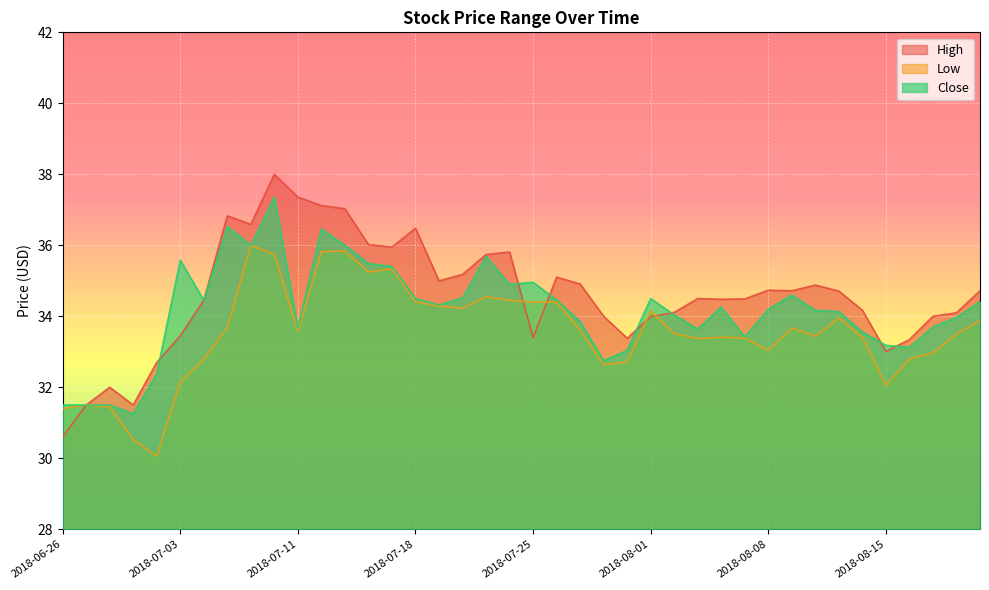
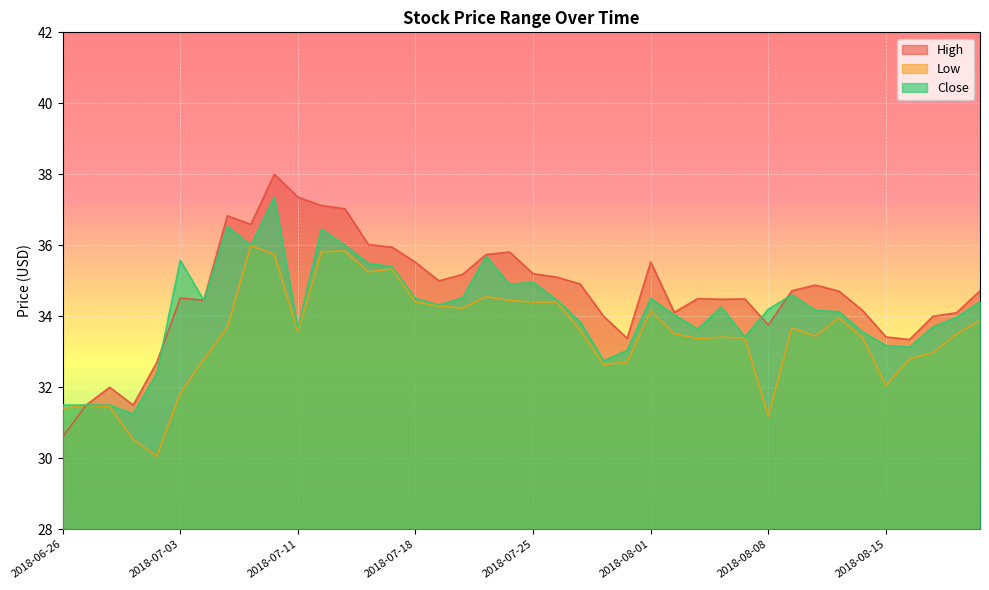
  {
    "High": {
      "2018-06-26": 30.6,
-     "2018-07-03": 33.4,
+     "2018-07-03": 34.5,
      "2018-07-11": 37.4,
-     "2018-07-18": 36.5,
-     "2018-07-25": 33.4,
-     "2018-08-01": 34.0,
-     "2018-08-08": 34.7,
-     "2018-08-15": 33.0
+     "2018-07-18": 35.5,
+     "2018-07-25": 35.2,
+     "2018-08-01": 35.5,
+     "2018-08-08": 33.8,
+     "2018-08-15": 33.4
    },
    "Low": {
      "2018-06-26": 31.4,
-     "2018-07-03": 32.1,
+     "2018-07-03": 31.8,
      "2018-07-11": 33.6,
      "2018-07-18": 34.4,
      "2018-07-25": 34.4,
      "2018-08-01": 34.2,
-     "2018-08-08": 33.0,
+     "2018-08-08": 31.2,
      "2018-08-15": 32.1
    },
    "Close": {
      "2018-06-26": 31.5,
      "2018-07-03": 35.6,
      "2018-07-11": 33.7,
      "2018-07-18": 34.5,
      "2018-07-25": 35.0,
      "2018-08-01": 34.5,
      "2018-08-08": 34.2,
      "2018-08-15": 33.2
    }
  }
